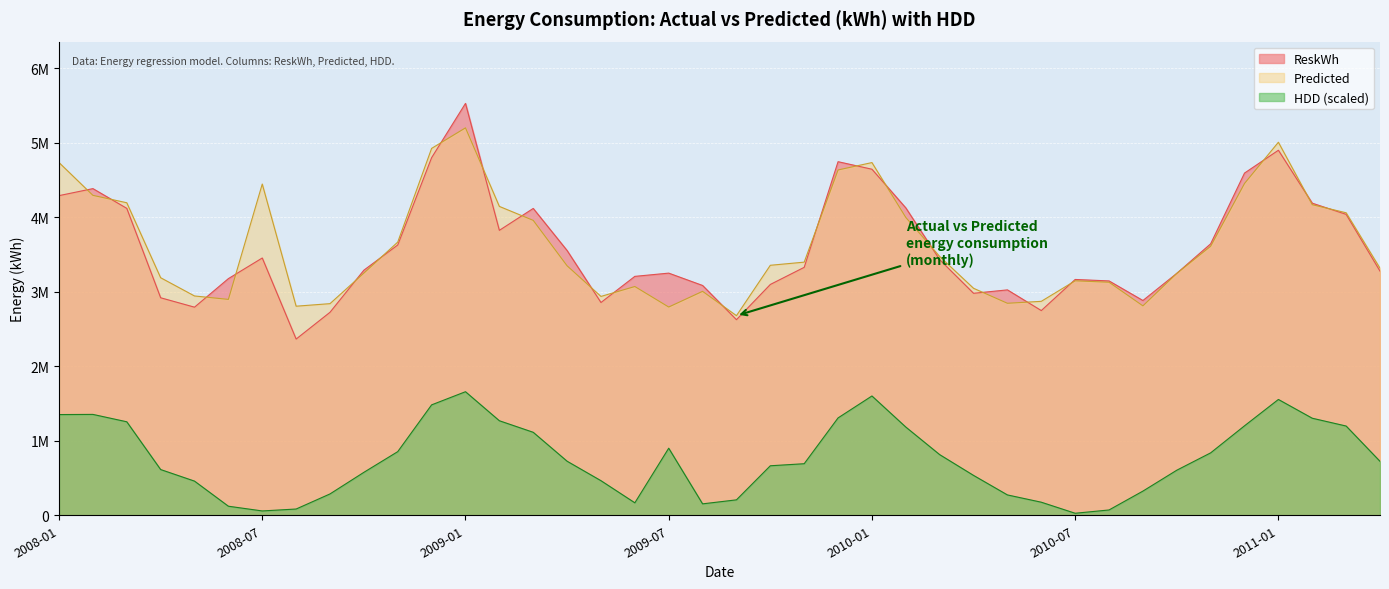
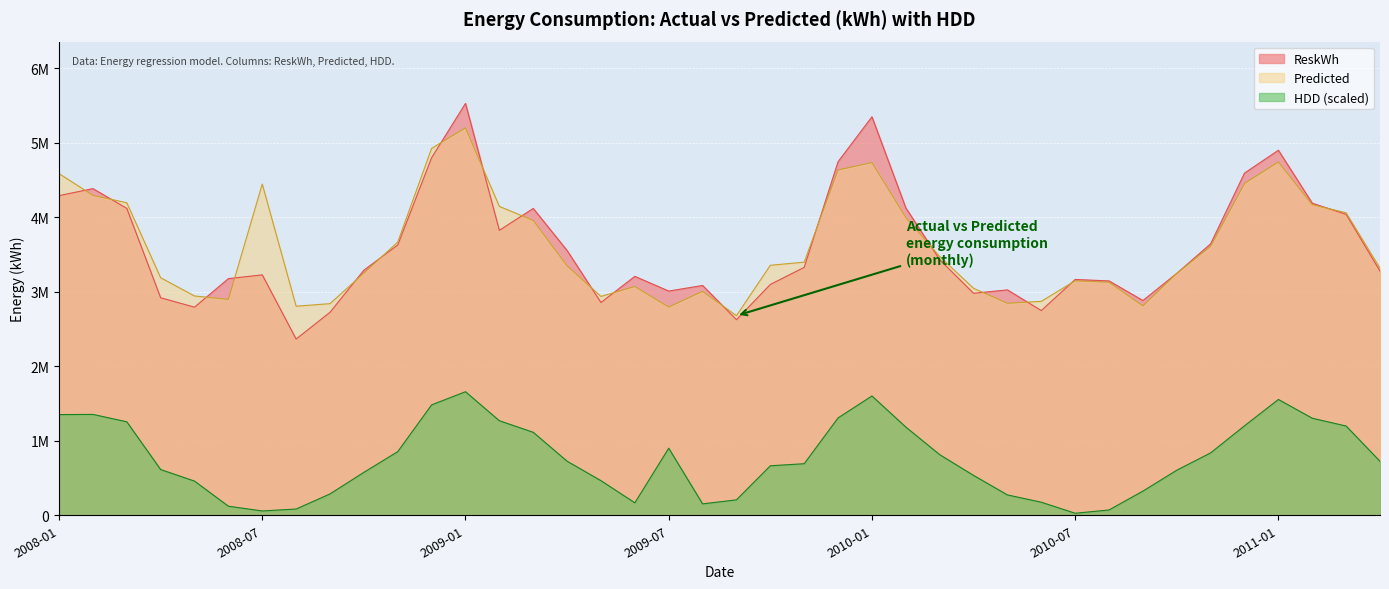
  {
    "ReskWh": {
      "2008-01": 4300000,
-     "2008-07": 3500000,
+     "2008-07": 3200000,
      "2009-01": 5500000,
-     "2009-07": 3300000,
-     "2010-01": 4600000,
+     "2009-07": 3000000,
+     "2010-01": 5300000,
      "2011-01": 4900000
    },
    "Predicted": {
-     "2008-01": 4700000,
+     "2008-01": 4600000,
      "2008-07": 4400000,
      "2009-01": 5200000,
      "2009-07": 2800000,
      "2010-01": 4700000,
-     "2011-01": 5000000
+     "2011-01": 4700000
    },
    "HDD (scaled)": {
      "2008-01": 1400000,
      "2008-07": 100000,
      "2009-01": 1700000,
      "2009-07": 900000,
      "2010-01": 1600000,
      "2010-07": 0,
      "2011-01": 1600000
    }
  }
